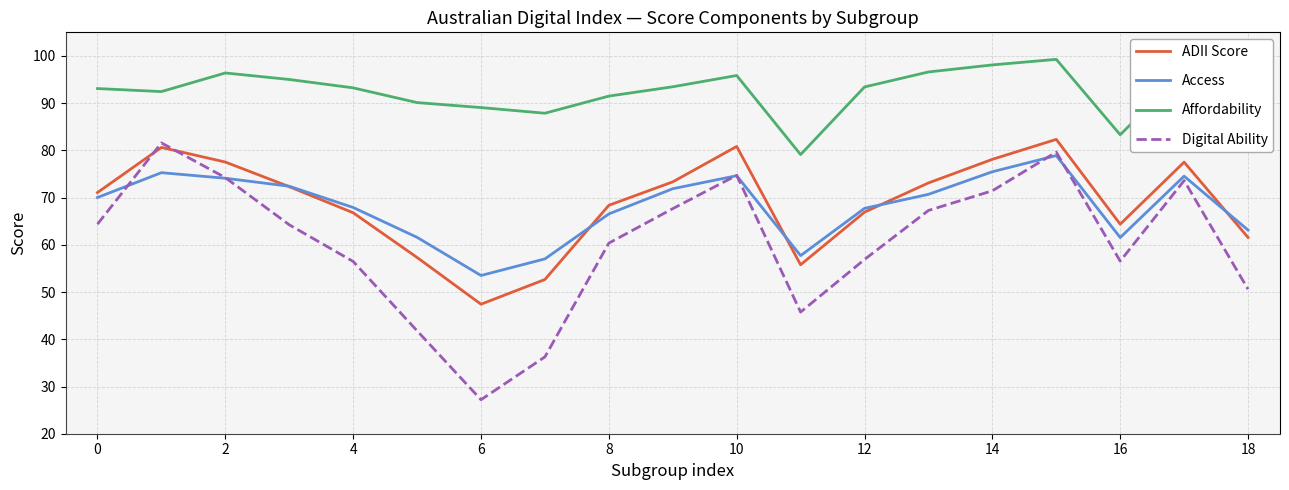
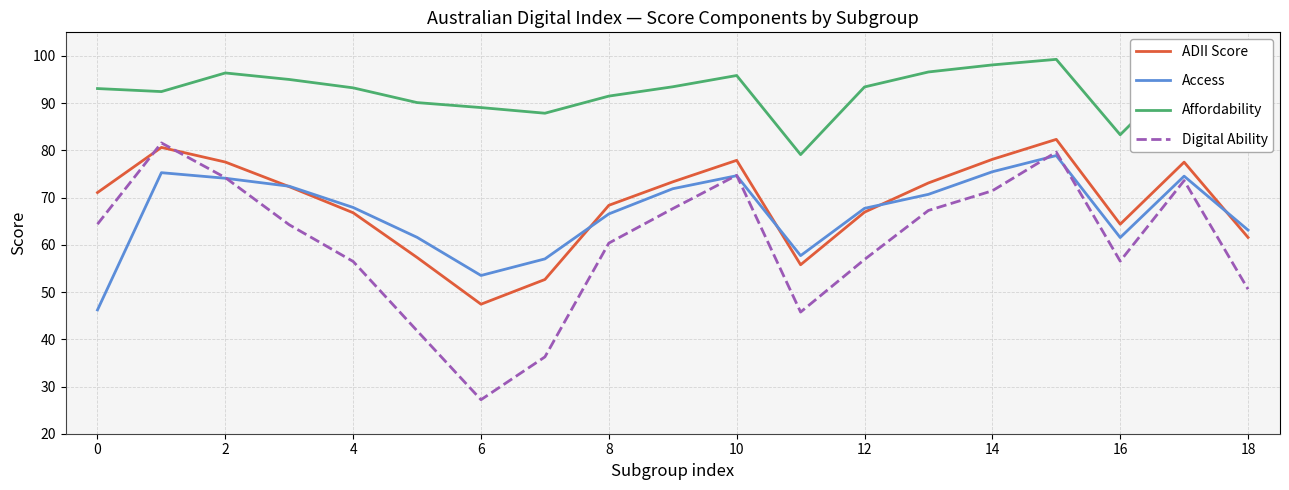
  {
    "ADII Score": {
      "0": 71,
      "2": 78,
      "4": 67,
      "6": 47,
      "8": 68,
-     "10": 81,
+     "10": 78,
      "12": 67,
      "14": 78,
      "16": 64,
      "18": 62
    },
    "Access": {
-     "0": 70,
+     "0": 46,
      "4": 68,
      "6": 54,
      "8": 67,
      "12": 68,
      "14": 75,
      "16": 62,
      "18": 63
    },
    "Affordability": {
      "0": 93,
      "2": 96,
      "4": 93,
      "6": 89,
      "8": 91,
      "10": 96,
      "12": 93,
      "14": 98,
      "16": 83
    },
    "Digital Ability": {
      "0": 64,
      "4": 56,
      "6": 27,
      "8": 60,
      "12": 57,
      "14": 71,
      "16": 57,
      "18": 51
    }
  }
